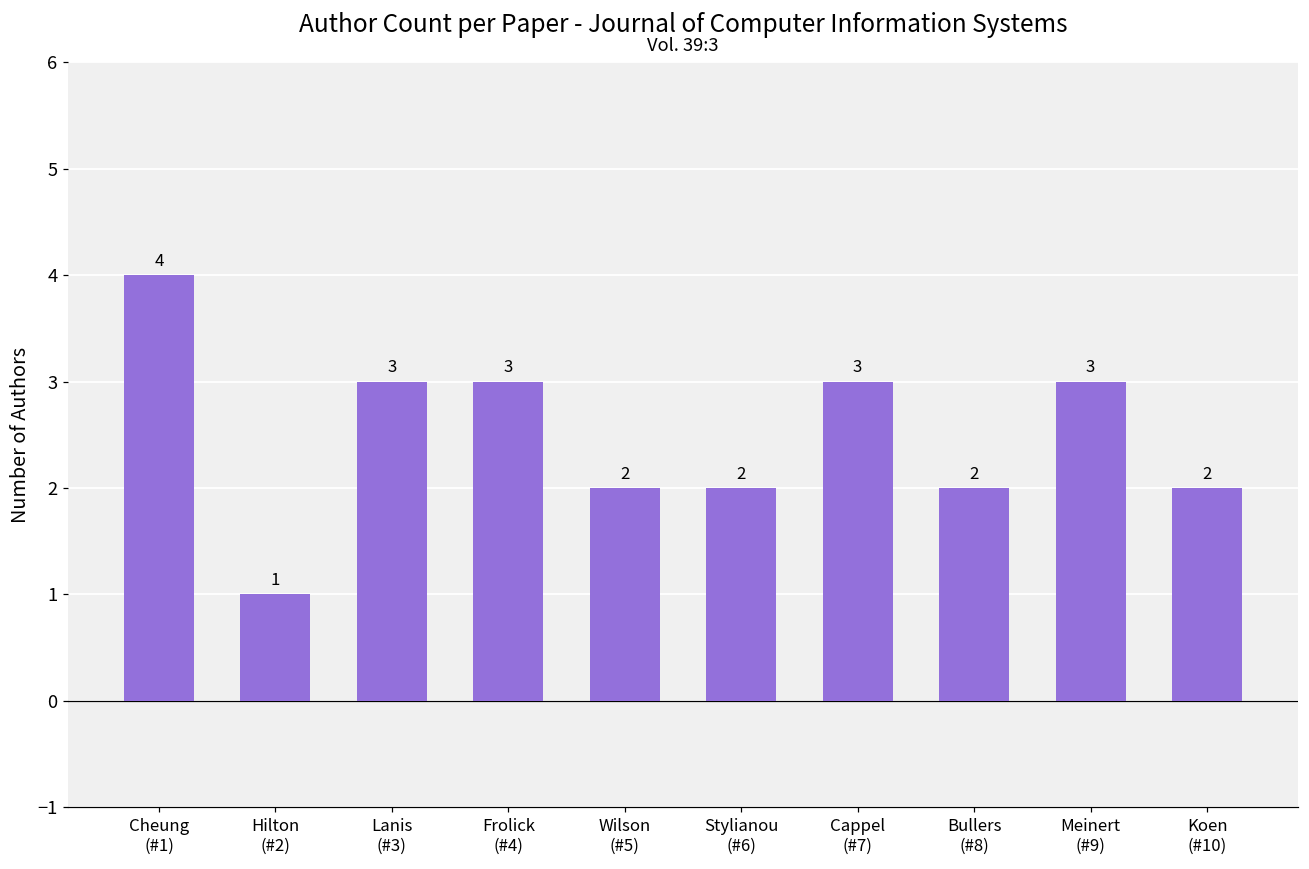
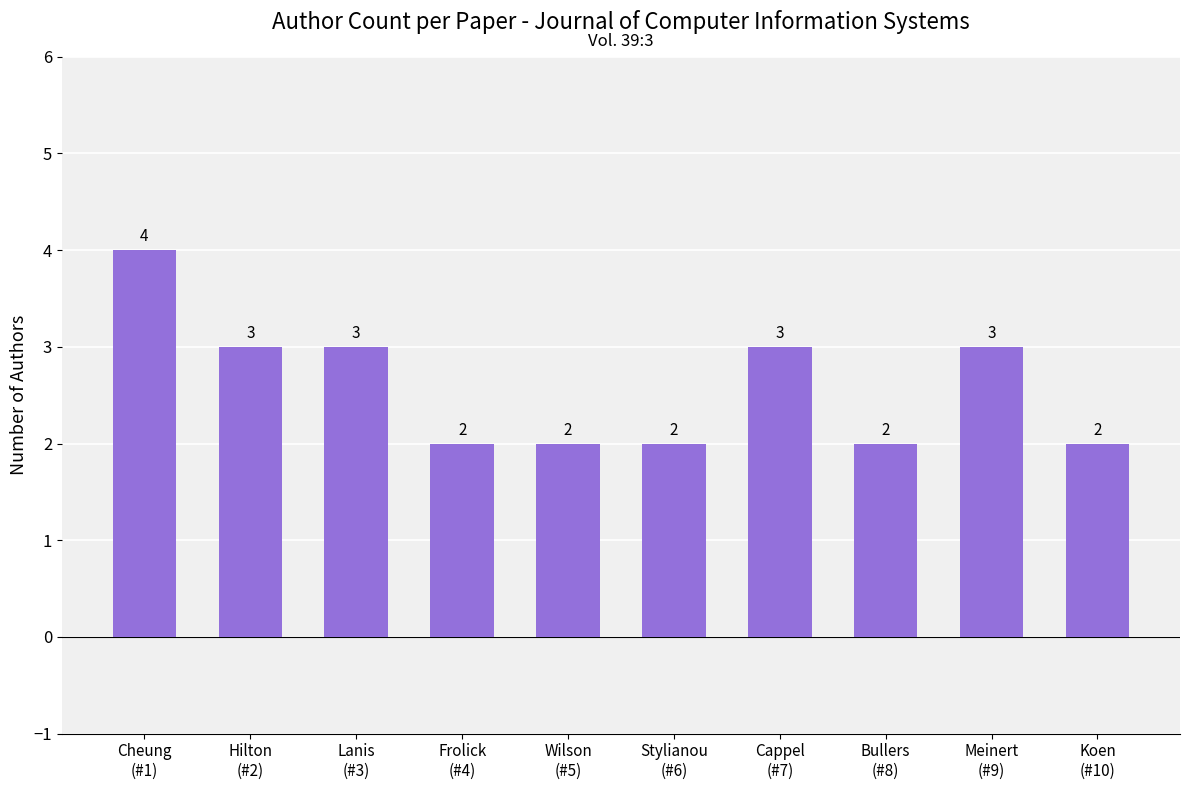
  {
    "Cheung (#1)": 4,
-   "Hilton (#2)": 1,
+   "Hilton (#2)": 3,
    "Lanis (#3)": 3,
-   "Frolick (#4)": 3,
+   "Frolick (#4)": 2,
    "Wilson (#5)": 2,
    "Stylianou (#6)": 2,
    "Cappel (#7)": 3,
    "Bullers (#8)": 2,
    "Meinert (#9)": 3,
    "Koen (#10)": 2
  }
